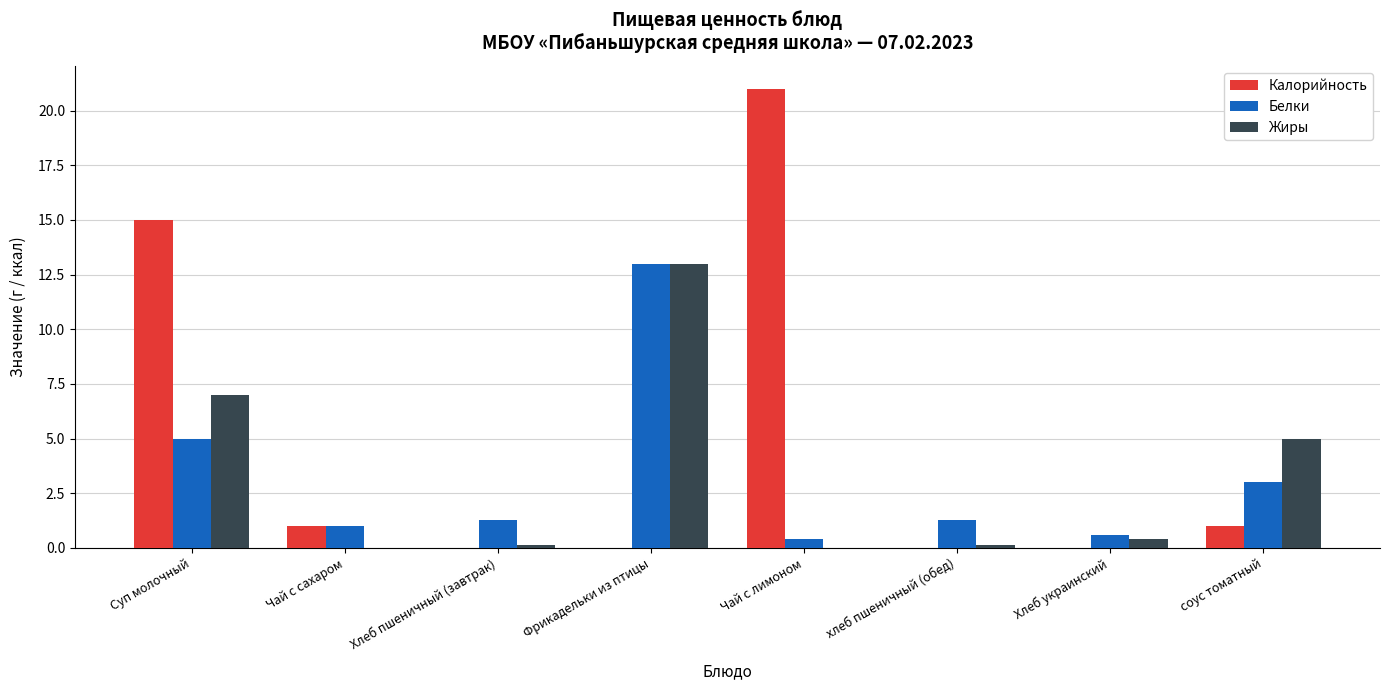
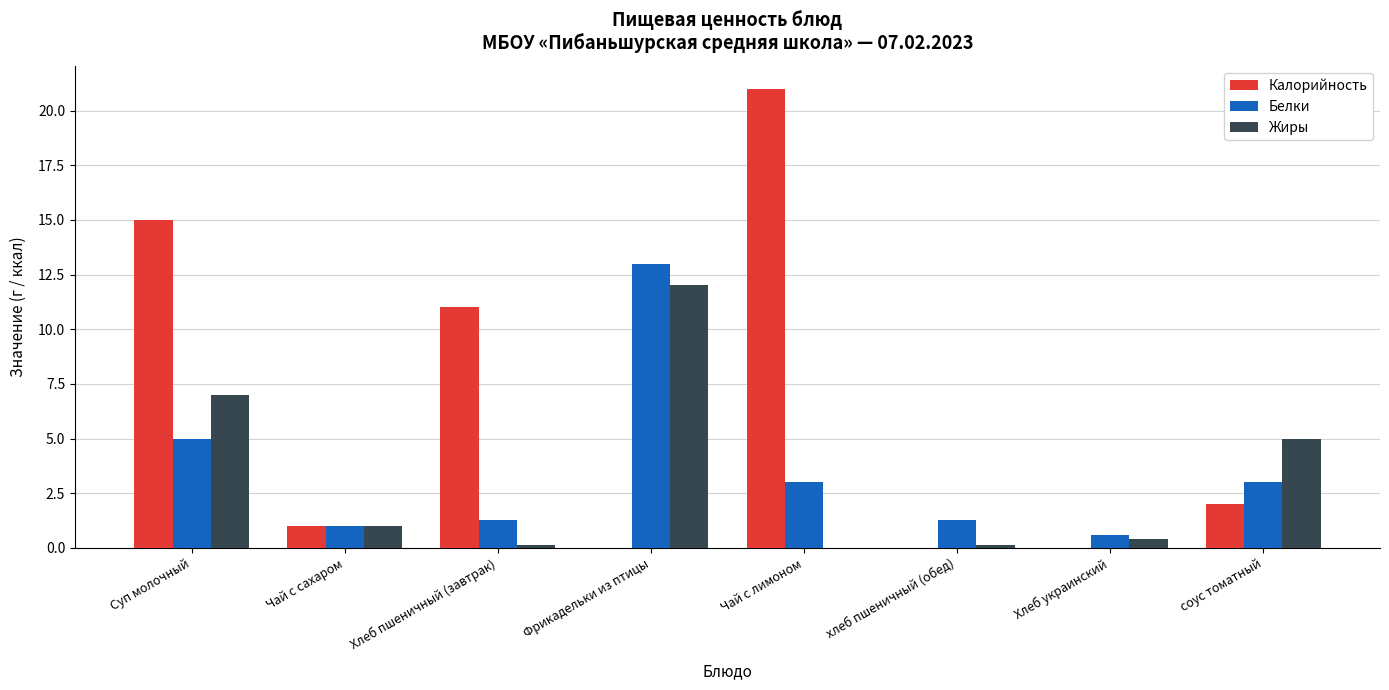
  {
    "Калорийность": {
      "Суп молочный": 15,
      "Чай с сахаром": 1,
-     "Хлеб пшеничный (завтрак)": 0,
+     "Хлеб пшеничный (завтрак)": 11,
      "Фрикадельки из птицы": 0,
      "Чай с лимоном": 21,
      "хлеб пшеничный (обед)": 0,
      "Хлеб украинский": 0,
-     "соус томатный": 1
+     "соус томатный": 2
    },
    "Белки": {
      "Суп молочный": 5.0,
      "Чай с сахаром": 1.0,
      "Хлеб пшеничный (завтрак)": 1.3,
      "Фрикадельки из птицы": 13.0,
-     "Чай с лимоном": 0.4,
+     "Чай с лимоном": 3.0,
      "хлеб пшеничный (обед)": 1.3,
      "Хлеб украинский": 0.6,
      "соус томатный": 3.0
    },
    "Жиры": {
      "Суп молочный": 7,
-     "Чай с сахаром": 0,
+     "Чай с сахаром": 1,
      "Хлеб пшеничный (завтрак)": 0.1,
-     "Фрикадельки из птицы": 13,
+     "Фрикадельки из птицы": 12,
      "Чай с лимоном": 0,
      "хлеб пшеничный (обед)": 0.1,
      "Хлеб украинский": 0.4,
      "соус томатный": 5
    }
  }
